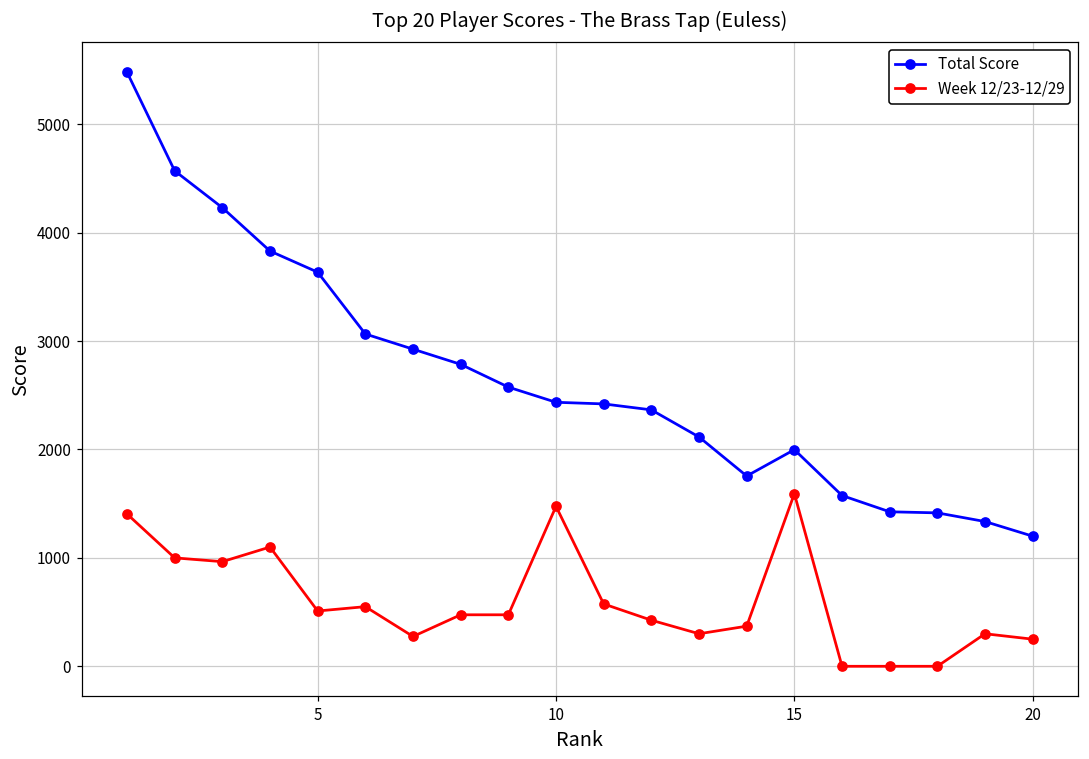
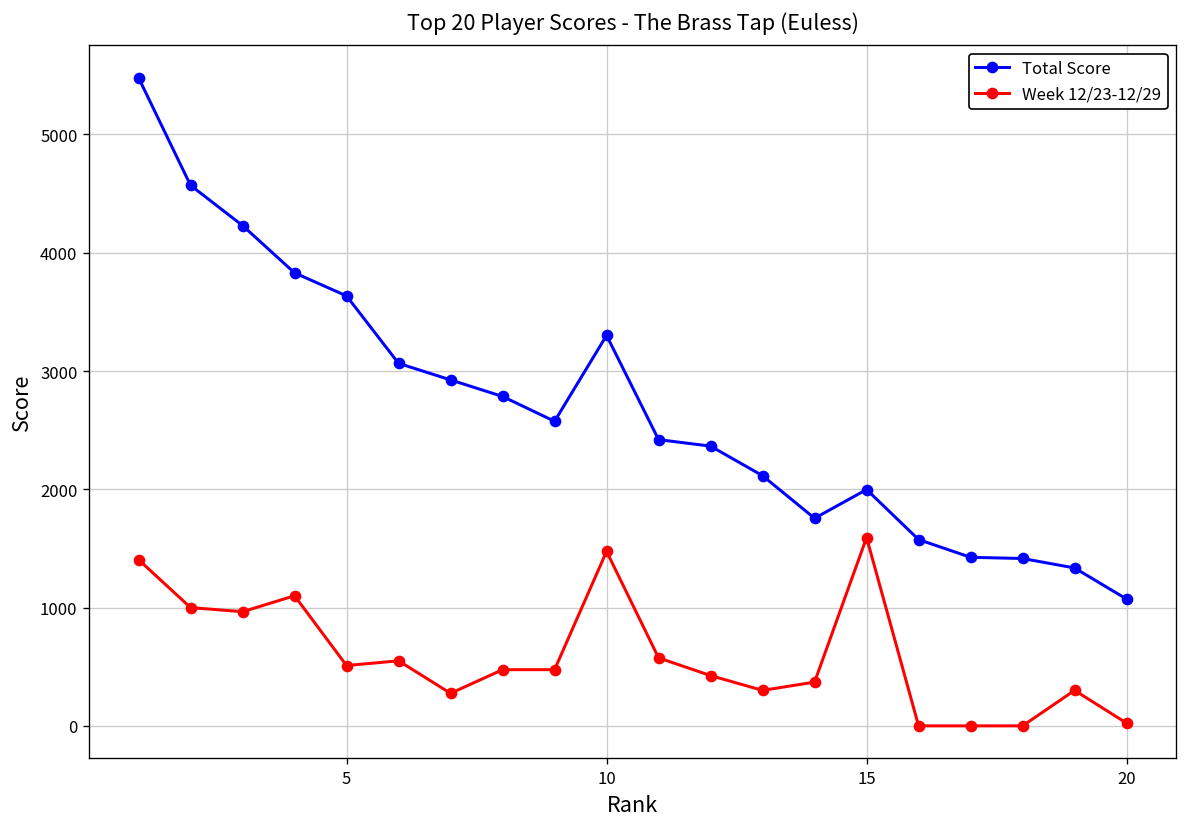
  {
    "Total Score": {
      "5": 3600,
-     "10": 2400,
+     "10": 3300,
      "15": 2000,
-     "20": 1200
+     "20": 1100
    },
    "Week 12/23-12/29": {
      "5": 500,
      "10": 1500,
      "15": 1600,
-     "20": 300
+     "20": 0
    }
  }
